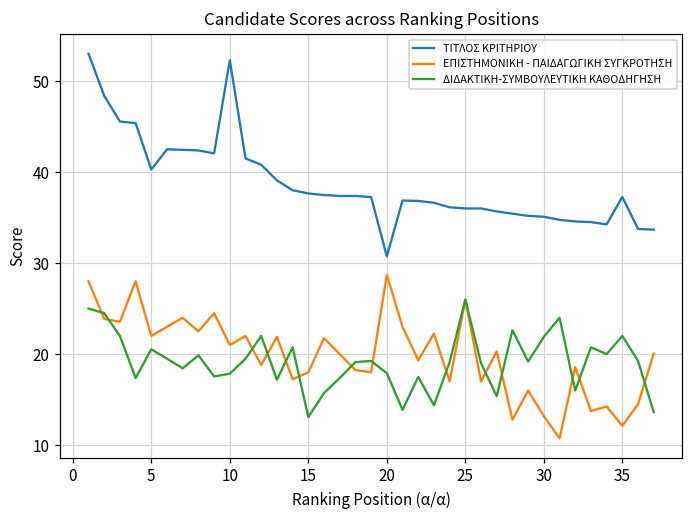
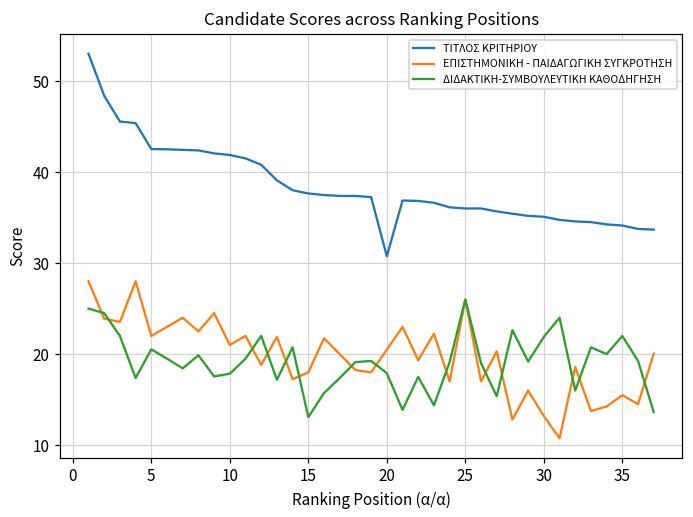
  {
    "ΤΙΤΛΟΣ ΚΡΙΤΗΡΙΟΥ": {
-     "5": 40,
-     "10": 52,
+     "5": 43,
+     "10": 42,
      "15": 38,
      "20": 31,
      "25": 36,
      "30": 35,
-     "35": 37
+     "35": 34
    },
    "ΕΠΙΣΤΗΜΟΝΙΚΗ - ΠΑΙΔΑΓΩΓΙΚΗ ΣΥΓΚΡΟΤΗΣΗ": {
      "5": 22,
      "10": 21,
      "15": 18,
-     "20": 29,
+     "20": 21,
      "30": 13,
-     "35": 12
+     "35": 15
    },
    "ΔΙΔΑΚΤΙΚΗ-ΣΥΜΒΟΥΛΕΥΤΙΚΗ ΚΑΘΟΔΗΓΗΣΗ": {
      "5": 21,
      "10": 18,
      "15": 13,
      "20": 18,
      "30": 22,
      "35": 22
    }
  }
